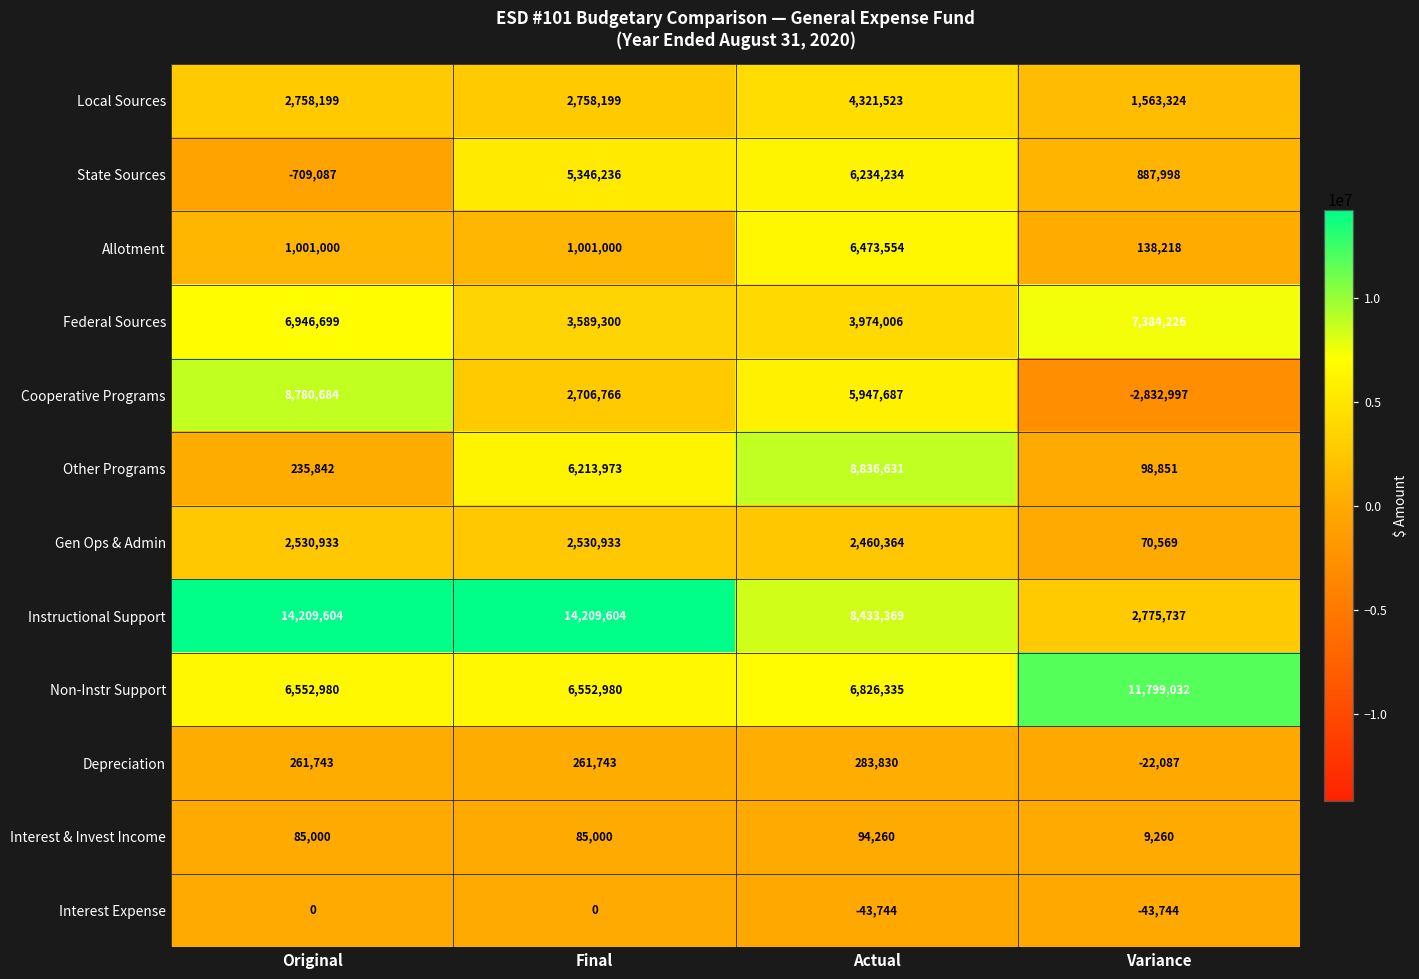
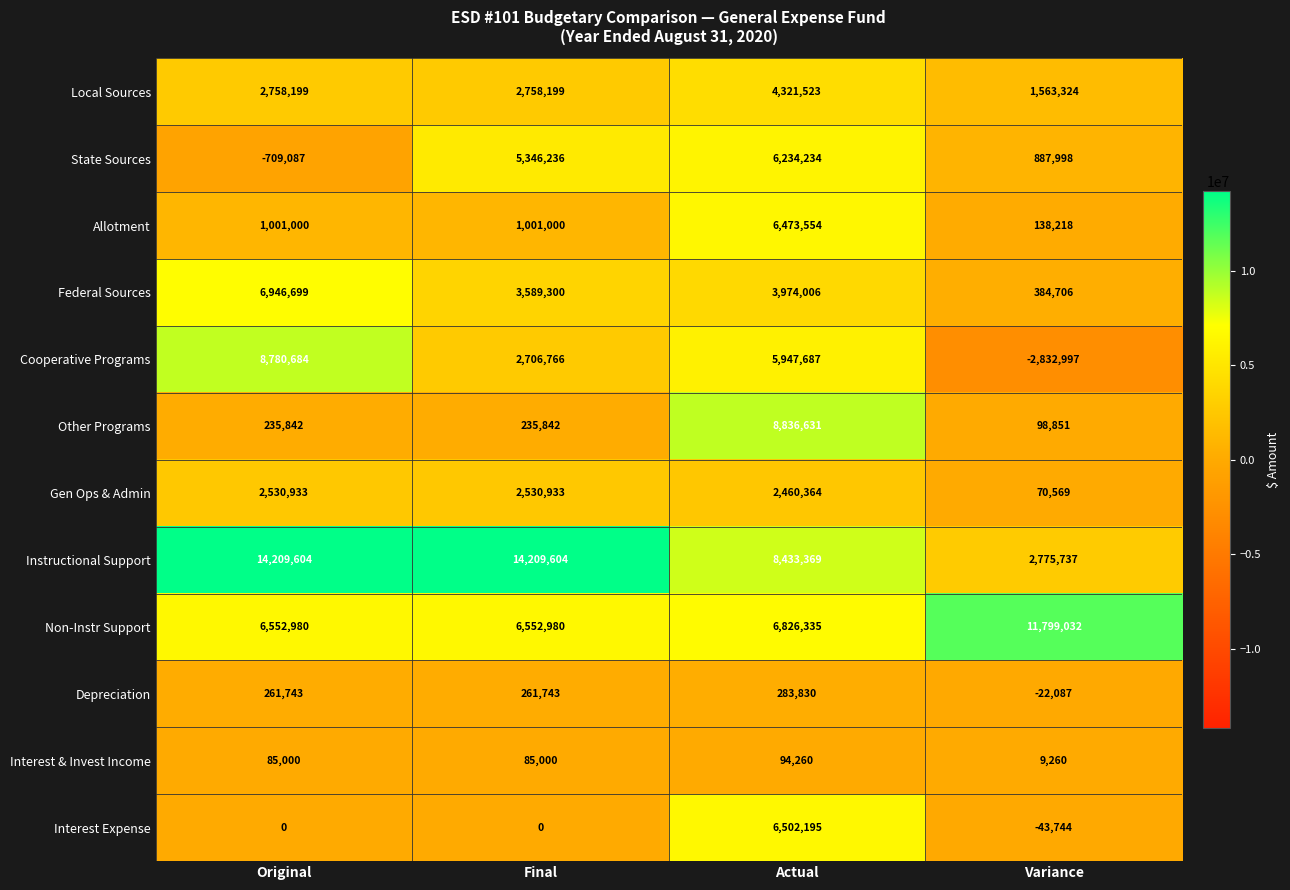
  {
    "Local Sources": {
      "Original": "2,758,199",
      "Final": "2,758,199",
      "Actual": "4,321,523",
      "Variance": "1,563,324"
    },
    "State Sources": {
      "Original": "-709,087",
      "Final": "5,346,236",
      "Actual": "6,234,234",
      "Variance": "887,998"
    },
    "Allotment": {
      "Original": "1,001,000",
      "Final": "1,001,000",
      "Actual": "6,473,554",
      "Variance": "138,218"
    },
    "Federal Sources": {
      "Original": "6,946,699",
      "Final": "3,589,300",
      "Actual": "3,974,006",
-     "Variance": "7,384,226"
+     "Variance": "384,706"
    },
    "Cooperative Programs": {
      "Original": "8,780,684",
      "Final": "2,706,766",
      "Actual": "5,947,687",
      "Variance": "-2,832,997"
    },
    "Other Programs": {
      "Original": "235,842",
-     "Final": "6,213,973",
+     "Final": "235,842",
      "Actual": "8,836,631",
      "Variance": "98,851"
    },
    "Gen Ops & Admin": {
      "Original": "2,530,933",
      "Final": "2,530,933",
      "Actual": "2,460,364",
      "Variance": "70,569"
    },
    "Instructional Support": {
      "Original": "14,209,604",
      "Final": "14,209,604",
      "Actual": "8,433,369",
      "Variance": "2,775,737"
    },
    "Non-Instr Support": {
      "Original": "6,552,980",
      "Final": "6,552,980",
      "Actual": "6,826,335",
      "Variance": "11,799,032"
    },
    "Depreciation": {
      "Original": "261,743",
      "Final": "261,743",
      "Actual": "283,830",
      "Variance": "-22,087"
    },
    "Interest & Invest Income": {
      "Original": "85,000",
      "Final": "85,000",
      "Actual": "94,260",
      "Variance": "9,260"
    },
    "Interest Expense": {
      "Original": "0",
      "Final": "0",
-     "Actual": "-43,744",
+     "Actual": "6,502,195",
      "Variance": "-43,744"
    }
  }
